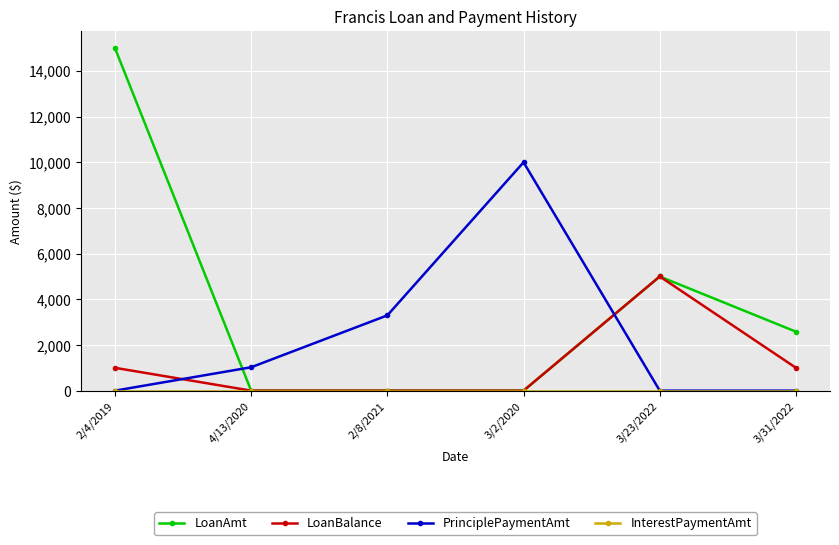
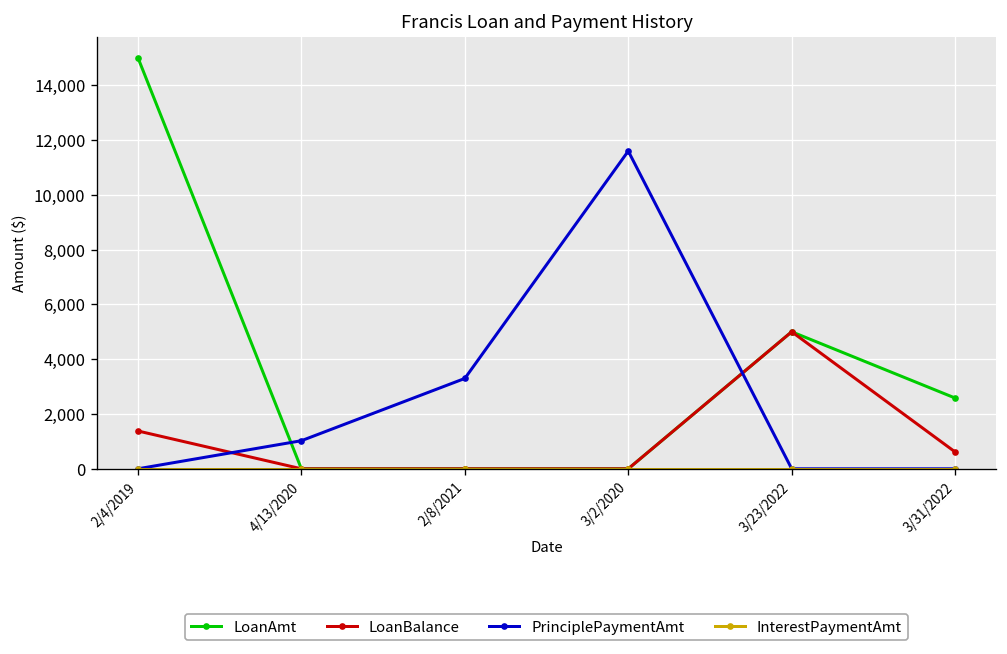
  {
    "LoanAmt": {
      "2/4/2019": "15,000",
      "3/31/2022": "2,600"
    },
    "LoanBalance": {
-     "2/4/2019": "1,000",
-     "3/31/2022": "1,000"
+     "2/4/2019": "1,400",
+     "3/31/2022": "600"
    },
    "PrinciplePaymentAmt": {
      "4/13/2020": "1,000",
      "2/8/2021": "3,300",
-     "3/2/2020": "10,000"
+     "3/2/2020": "11,600"
    }
  }
